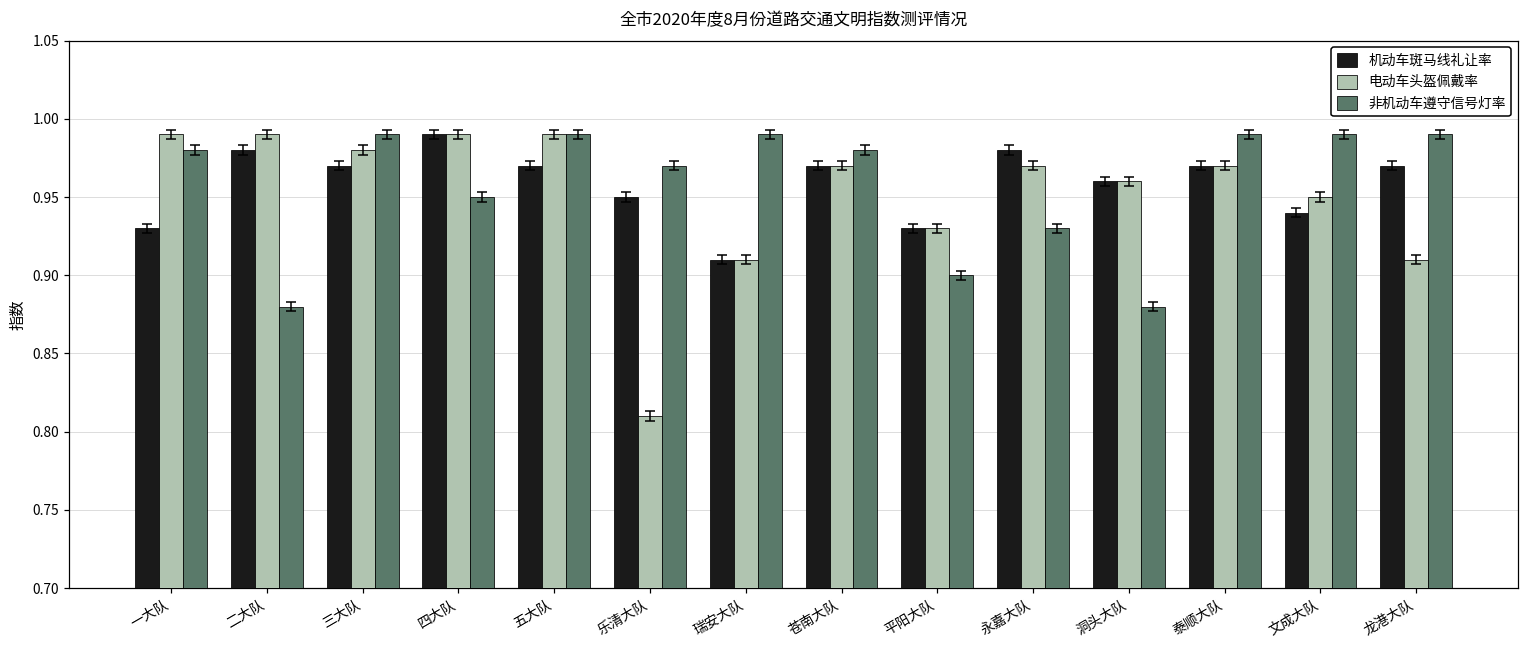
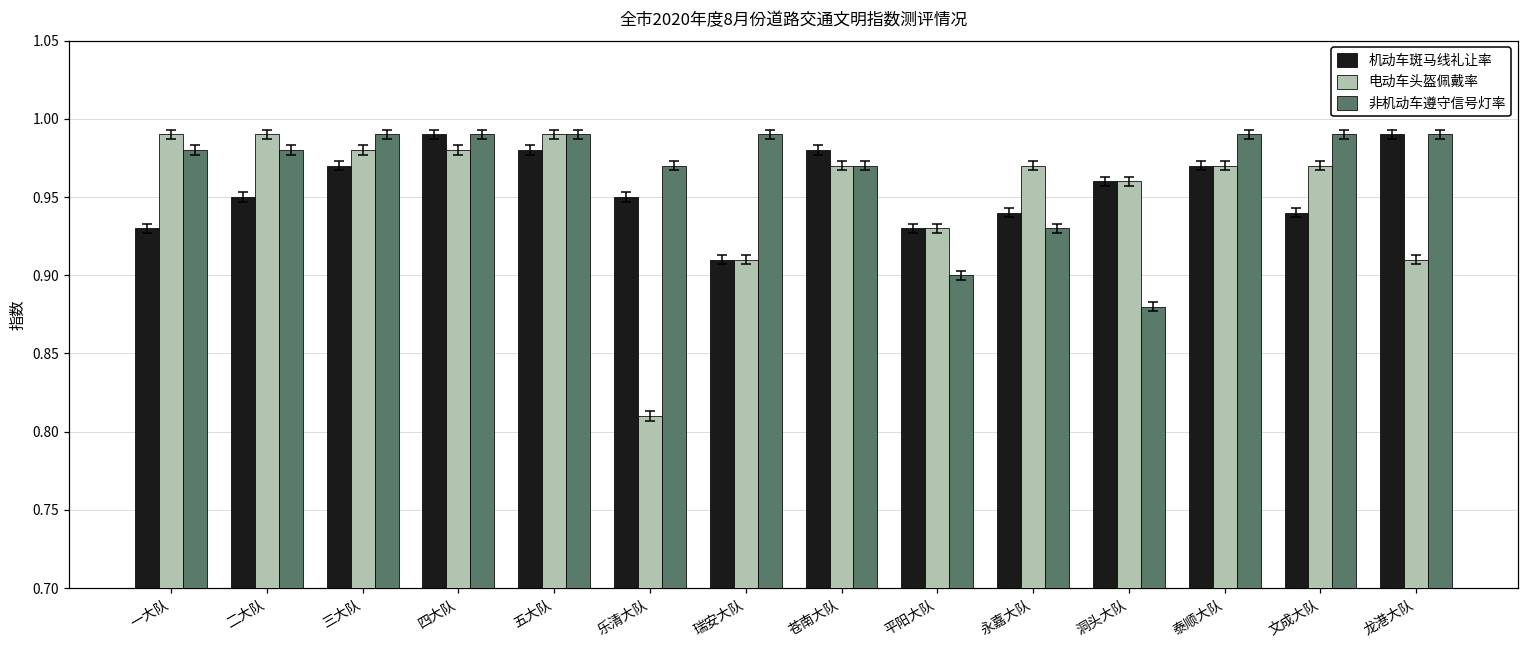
  {
    "机动车斑马线礼让率": {
      "一大队": 0.93,
-     "二大队": 0.98,
+     "二大队": 0.95,
      "三大队": 0.97,
      "四大队": 0.99,
-     "五大队": 0.97,
+     "五大队": 0.98,
      "乐清大队": 0.95,
      "瑞安大队": 0.91,
-     "苍南大队": 0.97,
+     "苍南大队": 0.98,
      "平阳大队": 0.93,
-     "永嘉大队": 0.98,
+     "永嘉大队": 0.94,
      "洞头大队": 0.96,
      "泰顺大队": 0.97,
      "文成大队": 0.94,
-     "龙港大队": 0.97
+     "龙港大队": 0.99
    },
    "电动车头盔佩戴率": {
      "一大队": 0.99,
      "二大队": 0.99,
      "三大队": 0.98,
-     "四大队": 0.99,
+     "四大队": 0.98,
      "五大队": 0.99,
      "乐清大队": 0.81,
      "瑞安大队": 0.91,
      "苍南大队": 0.97,
      "平阳大队": 0.93,
      "永嘉大队": 0.97,
      "洞头大队": 0.96,
      "泰顺大队": 0.97,
-     "文成大队": 0.95,
+     "文成大队": 0.97,
      "龙港大队": 0.91
    },
    "非机动车遵守信号灯率": {
      "一大队": 0.98,
-     "二大队": 0.88,
+     "二大队": 0.98,
      "三大队": 0.99,
-     "四大队": 0.95,
+     "四大队": 0.99,
      "五大队": 0.99,
      "乐清大队": 0.97,
      "瑞安大队": 0.99,
-     "苍南大队": 0.98,
+     "苍南大队": 0.97,
      "平阳大队": 0.90,
      "永嘉大队": 0.93,
      "洞头大队": 0.88,
      "泰顺大队": 0.99,
      "文成大队": 0.99,
      "龙港大队": 0.99
    }
  }
